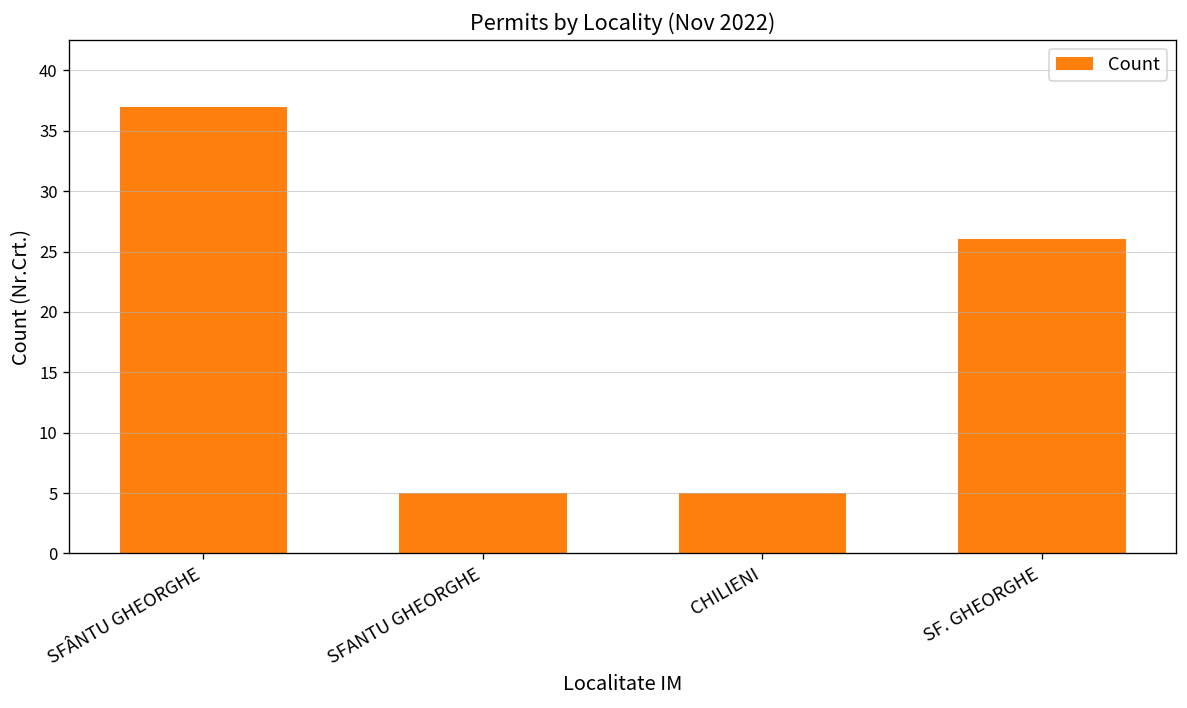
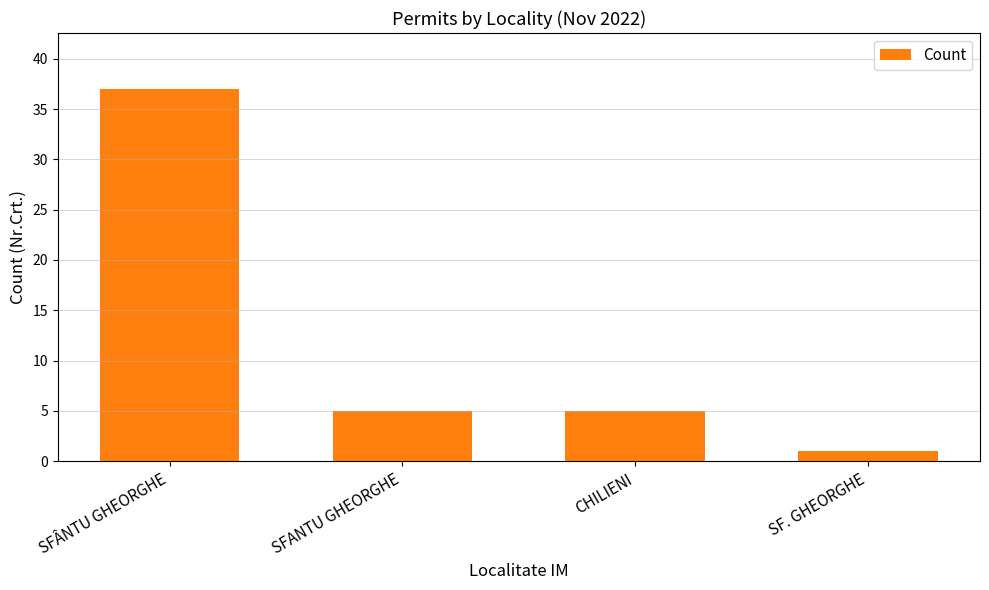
  {
    "SFÂNTU GHEORGHE": 37,
    "SFANTU GHEORGHE": 5,
    "CHILIENI": 5,
-   "SF. GHEORGHE": 26
+   "SF. GHEORGHE": 1
  }
